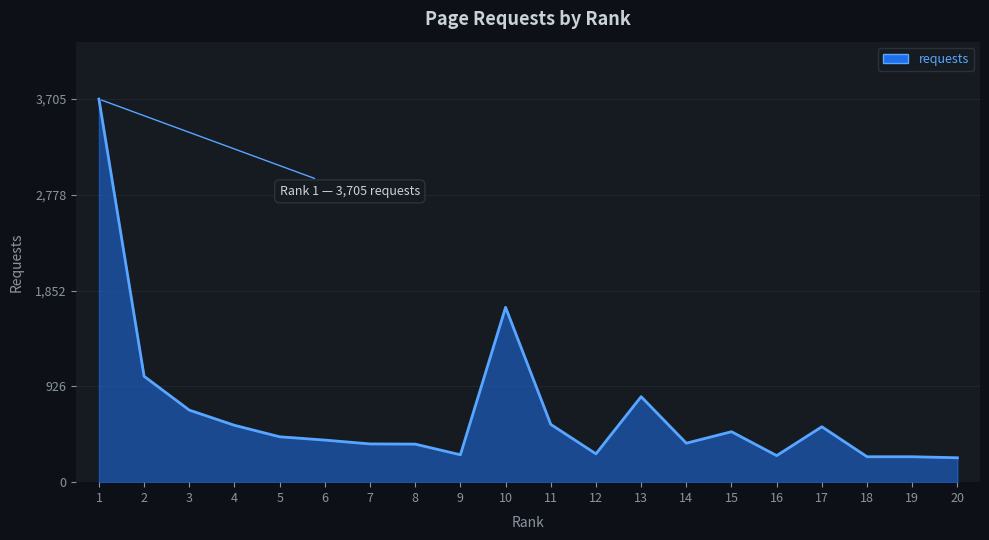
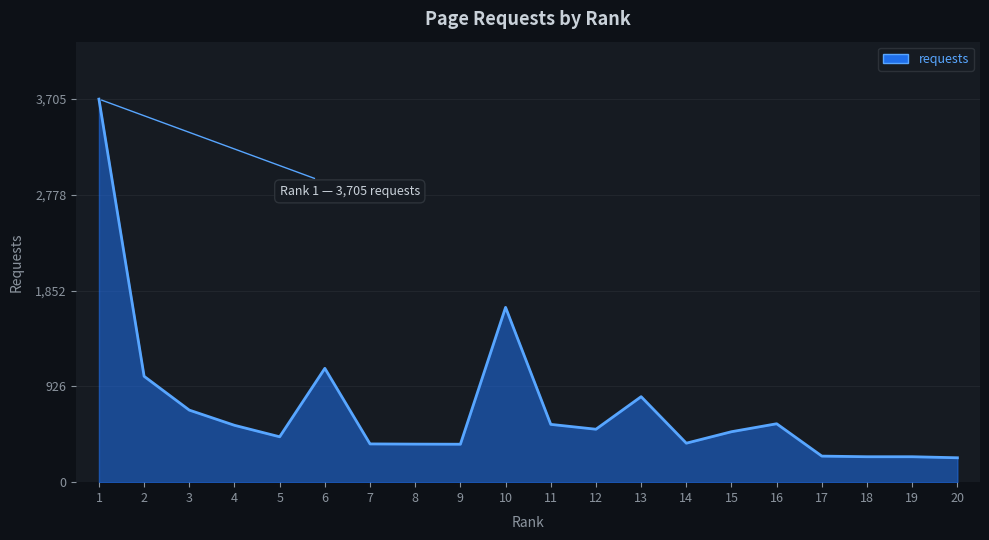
  {
    "2": "1,020",
    "3": "700",
    "4": "550",
    "5": "440",
-   "6": "410",
+   "6": "1,100",
    "7": "370",
    "8": "370",
-   "9": "270",
+   "9": "370",
    "10": "1,690",
    "11": "560",
-   "12": "270",
+   "12": "510",
    "13": "830",
    "14": "380",
    "15": "490",
-   "16": "260",
-   "17": "540",
+   "16": "570",
+   "17": "250",
    "18": "250",
    "19": "250",
    "20": "240"
  }
